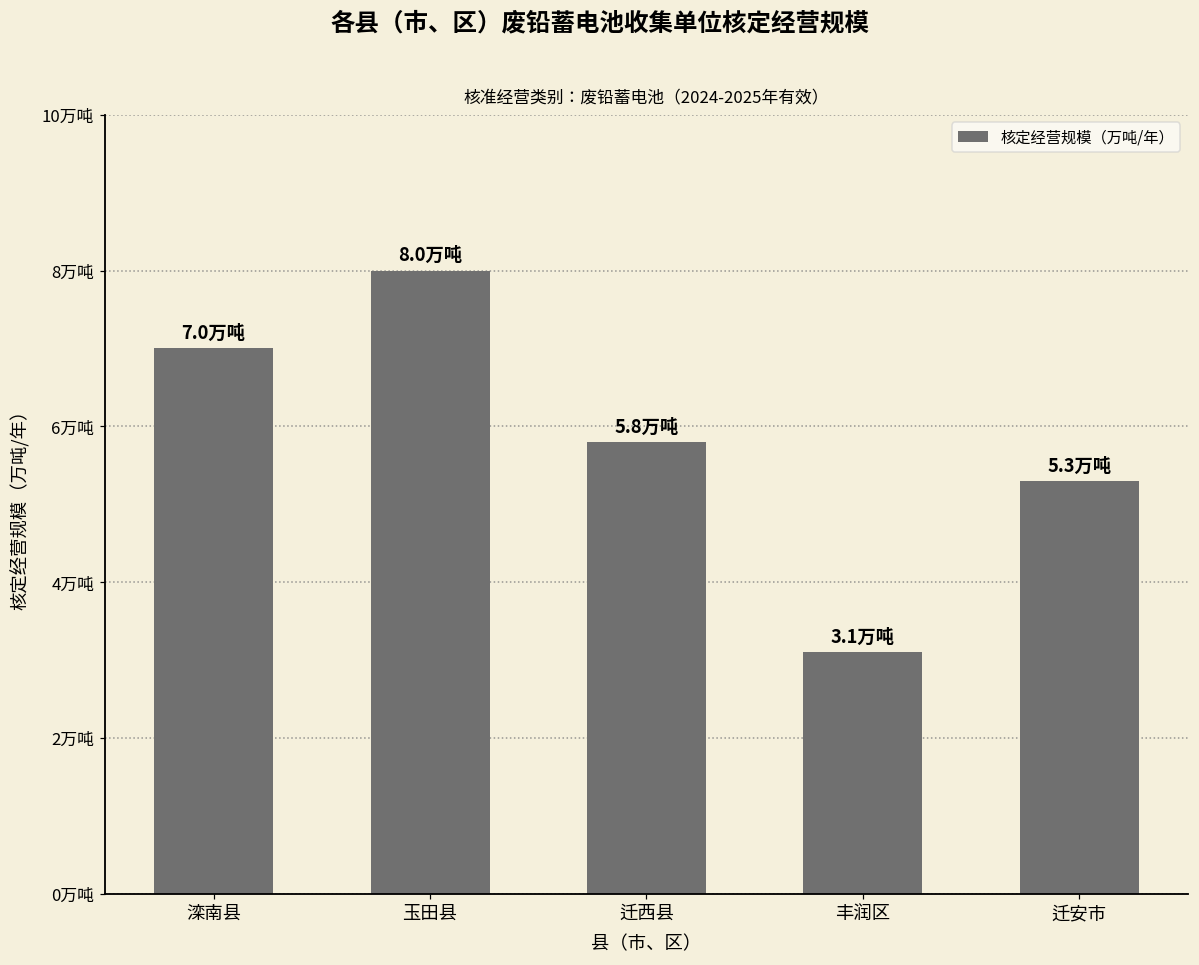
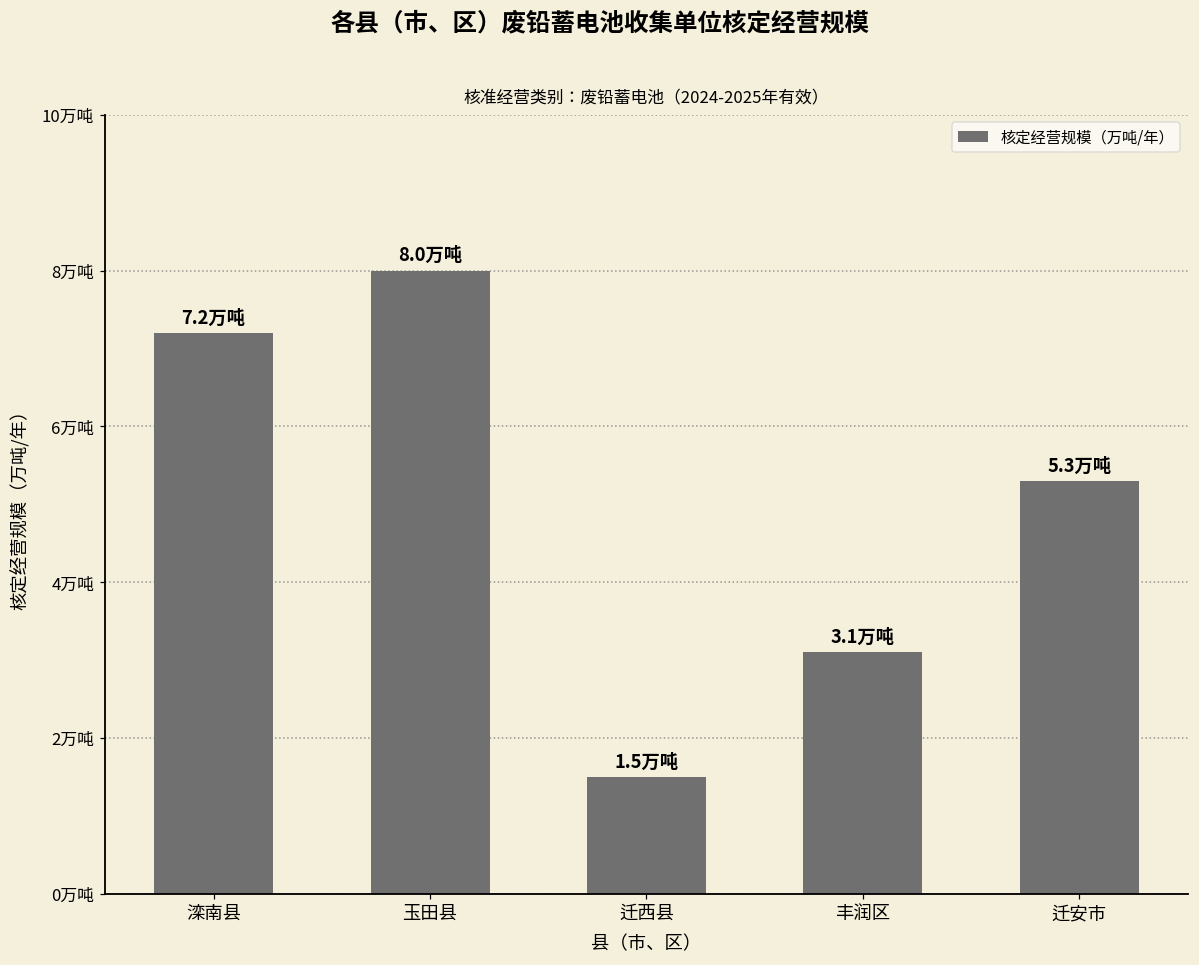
  {
-   "滦南县": 7.0,
+   "滦南县": 7.2,
    "玉田县": 8.0,
-   "迁西县": 5.8,
+   "迁西县": 1.5,
    "丰润区": 3.1,
    "迁安市": 5.3
  }
